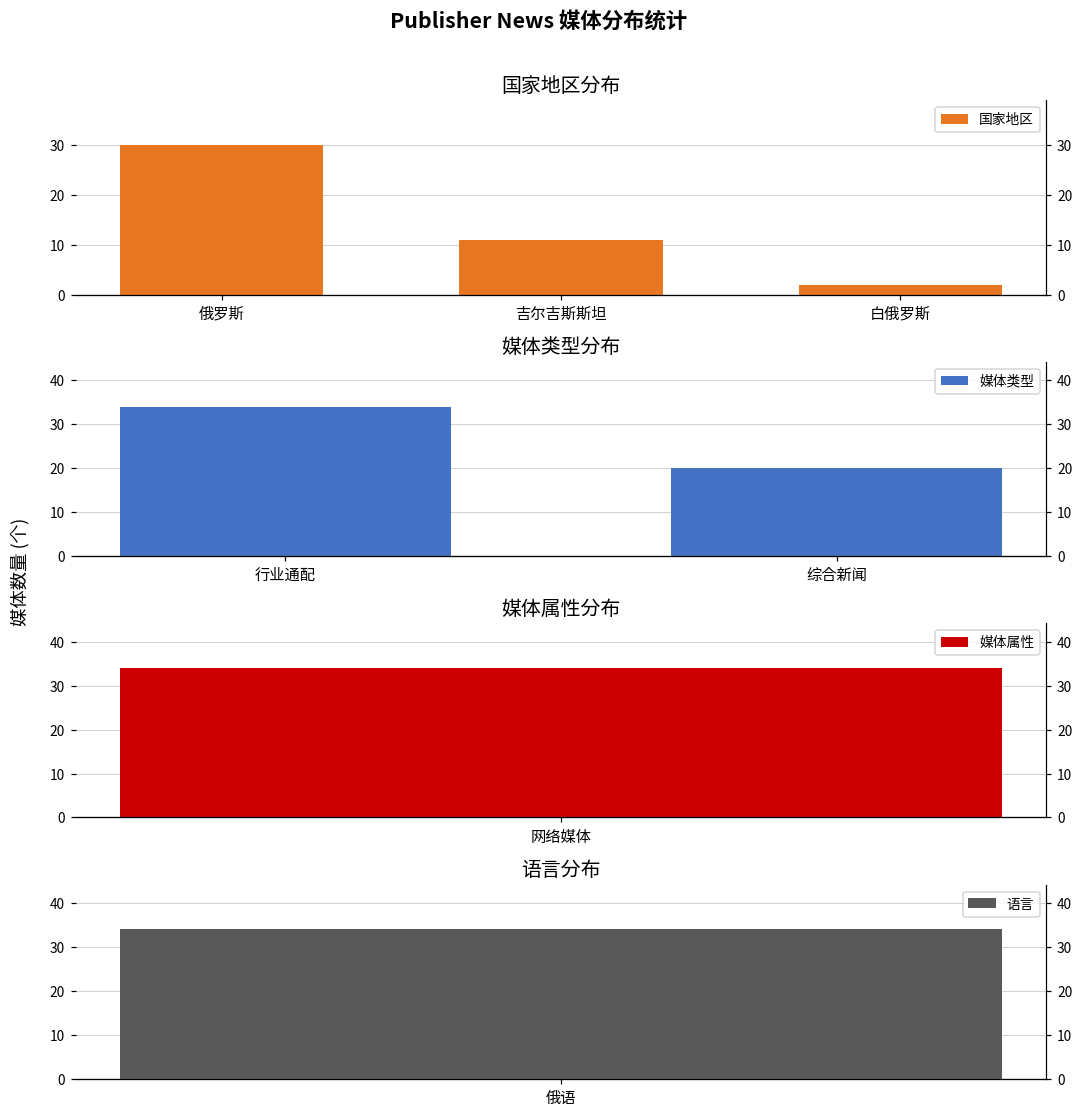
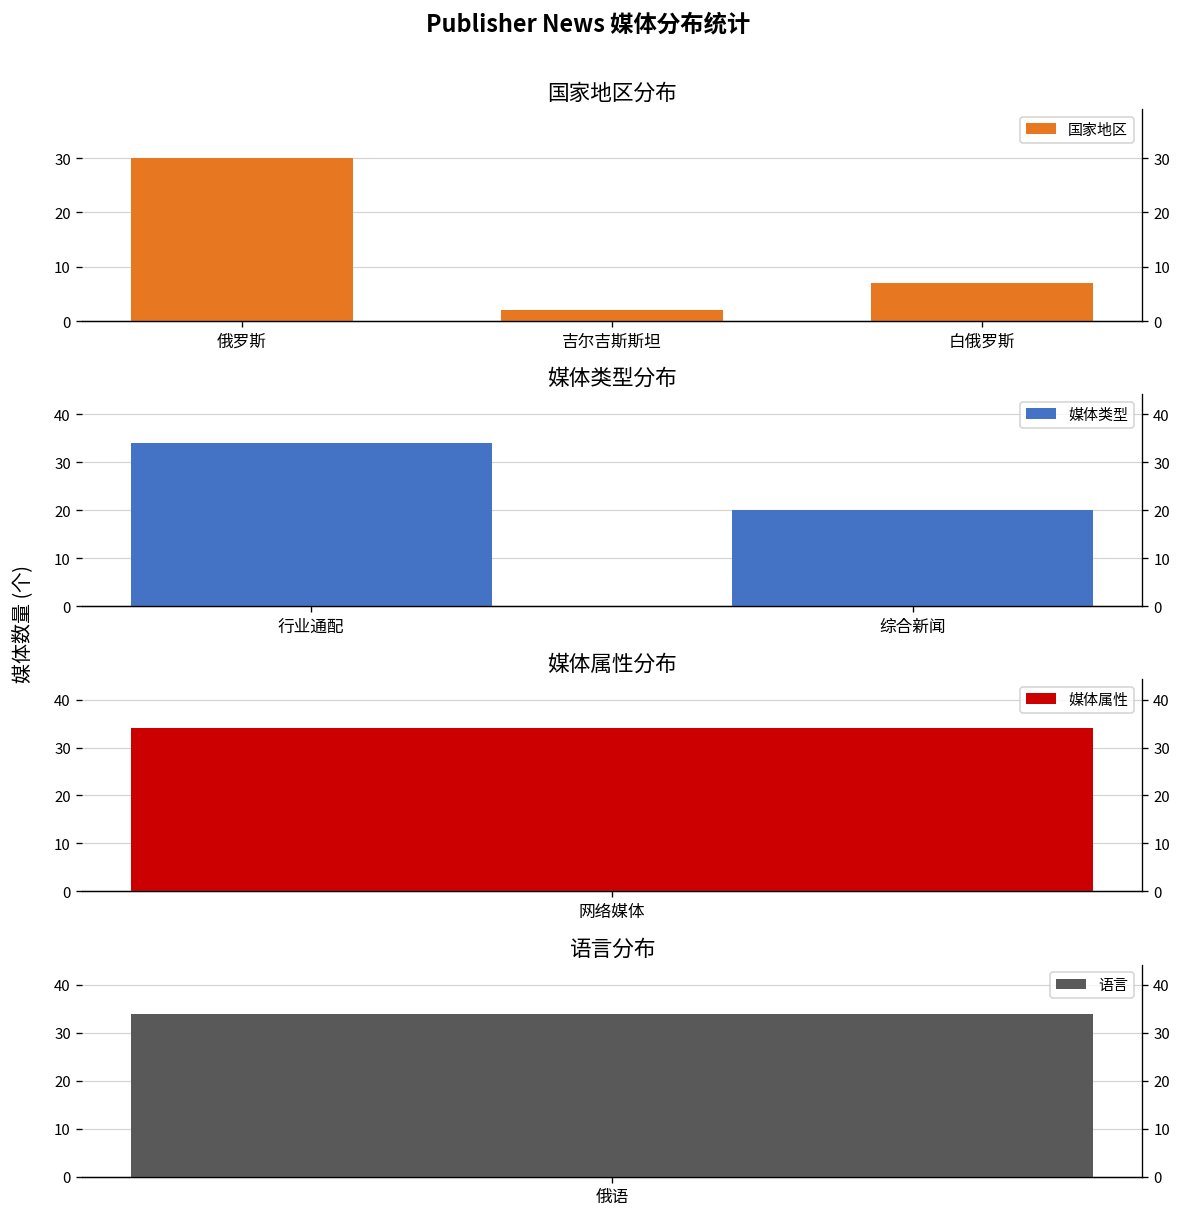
  {
    "国家地区分布": {
      "俄罗斯": 30,
-     "吉尔吉斯斯坦": 11,
-     "白俄罗斯": 2
+     "吉尔吉斯斯坦": 2,
+     "白俄罗斯": 7
    },
    "媒体类型分布": {
      "行业通配": 34,
      "综合新闻": 20
    },
    "媒体属性分布": {
      "网络媒体": 34
    },
    "语言分布": {
      "俄语": 34
    }
  }
